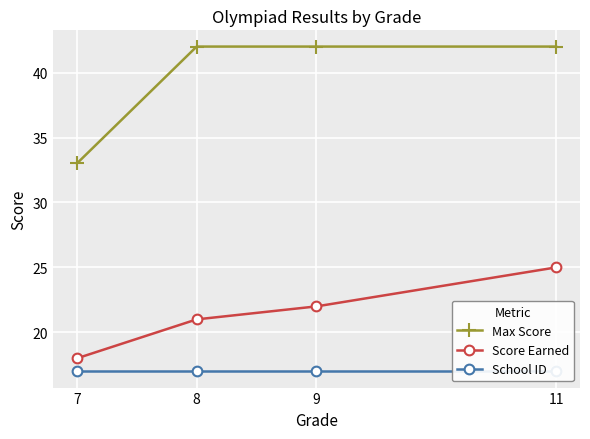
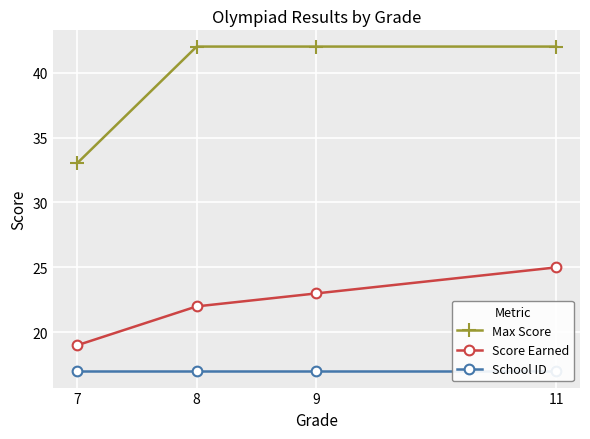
  {
    "Max Score": {
      "7": 33,
      "8": 42,
      "9": 42,
      "11": 42
    },
    "Score Earned": {
-     "7": 18,
-     "8": 21,
-     "9": 22,
+     "7": 19,
+     "8": 22,
+     "9": 23,
      "11": 25
    },
    "School ID": {
      "7": 17,
      "8": 17,
      "9": 17
    }
  }
